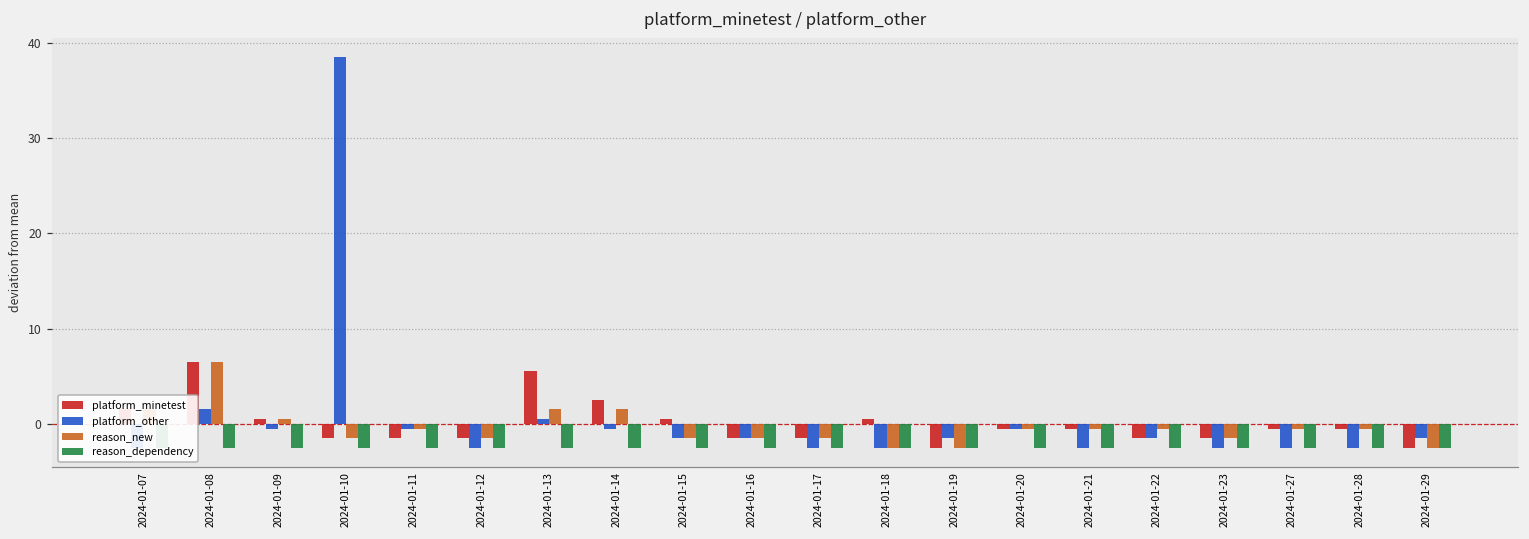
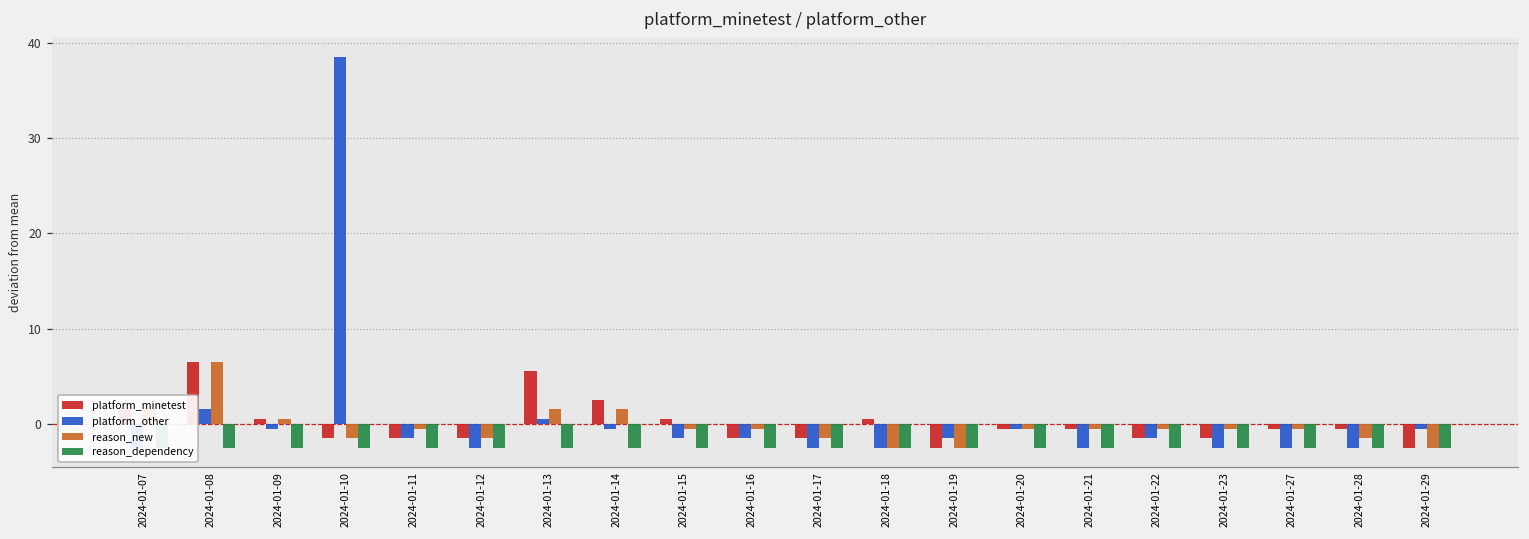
  {
    "platform_minetest": {
      "2024-01-08": 7,
      "2024-01-09": 1,
      "2024-01-10": -2,
      "2024-01-11": -2,
      "2024-01-12": -2,
      "2024-01-13": 6,
      "2024-01-14": 3,
      "2024-01-15": 1,
      "2024-01-16": -2,
      "2024-01-17": -2,
      "2024-01-18": 1,
      "2024-01-19": -3,
      "2024-01-20": -1,
      "2024-01-21": -1,
      "2024-01-22": -2,
      "2024-01-23": -2,
      "2024-01-27": -1,
      "2024-01-28": -1,
      "2024-01-29": -3
    },
    "platform_other": {
      "2024-01-08": 2,
      "2024-01-09": -1,
      "2024-01-10": 39,
-     "2024-01-11": -1,
+     "2024-01-11": -2,
      "2024-01-12": -3,
      "2024-01-13": 1,
      "2024-01-14": -1,
      "2024-01-15": -2,
      "2024-01-16": -2,
      "2024-01-17": -3,
      "2024-01-18": -3,
      "2024-01-19": -2,
      "2024-01-20": -1,
      "2024-01-21": -3,
      "2024-01-22": -2,
      "2024-01-23": -3,
      "2024-01-27": -3,
      "2024-01-28": -3,
-     "2024-01-29": -2
+     "2024-01-29": -1
    },
    "reason_new": {
      "2024-01-08": 7,
      "2024-01-09": 1,
      "2024-01-10": -2,
      "2024-01-11": -1,
      "2024-01-12": -2,
      "2024-01-13": 2,
      "2024-01-14": 2,
-     "2024-01-15": -2,
-     "2024-01-16": -2,
+     "2024-01-15": -1,
+     "2024-01-16": -1,
      "2024-01-17": -2,
      "2024-01-18": -3,
      "2024-01-19": -3,
      "2024-01-20": -1,
      "2024-01-21": -1,
      "2024-01-22": -1,
-     "2024-01-23": -2,
+     "2024-01-23": -1,
      "2024-01-27": -1,
-     "2024-01-28": -1,
+     "2024-01-28": -2,
      "2024-01-29": -3
    },
    "reason_dependency": {
      "2024-01-08": -3,
      "2024-01-09": -3,
      "2024-01-10": -3,
      "2024-01-11": -3,
      "2024-01-12": -3,
      "2024-01-13": -3,
      "2024-01-14": -3,
      "2024-01-15": -3,
      "2024-01-16": -3,
      "2024-01-17": -3,
      "2024-01-18": -3,
      "2024-01-19": -3,
      "2024-01-20": -3,
      "2024-01-21": -3,
      "2024-01-22": -3,
      "2024-01-23": -3,
      "2024-01-27": -3,
      "2024-01-28": -3,
      "2024-01-29": -3
    }
  }
